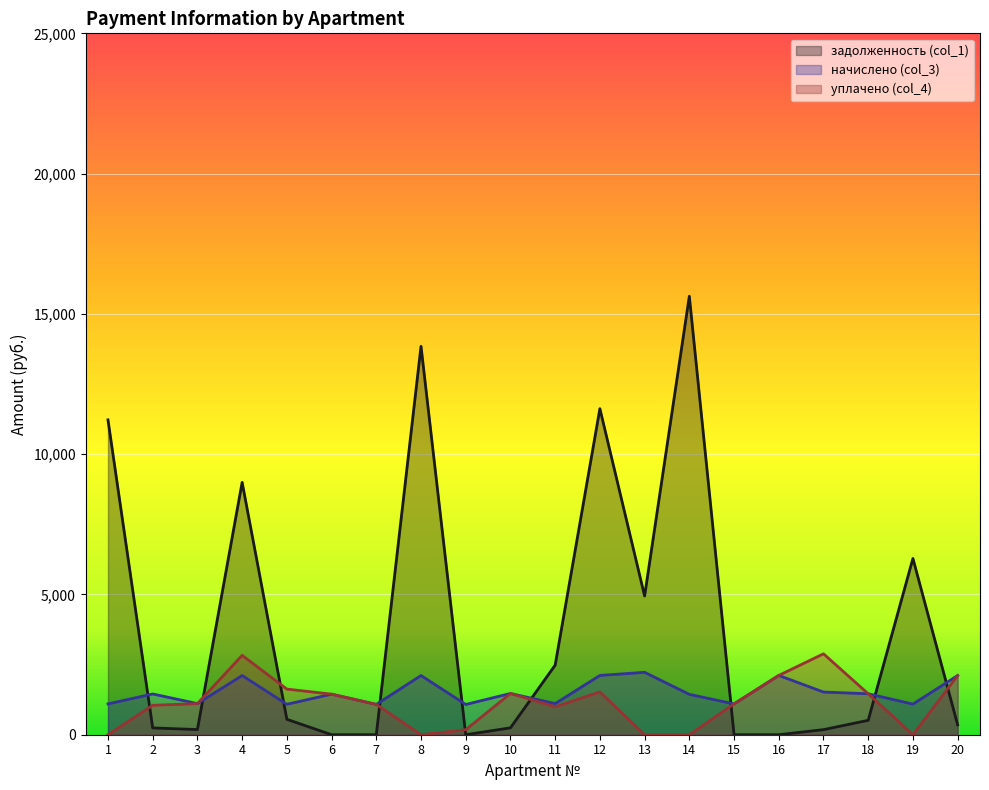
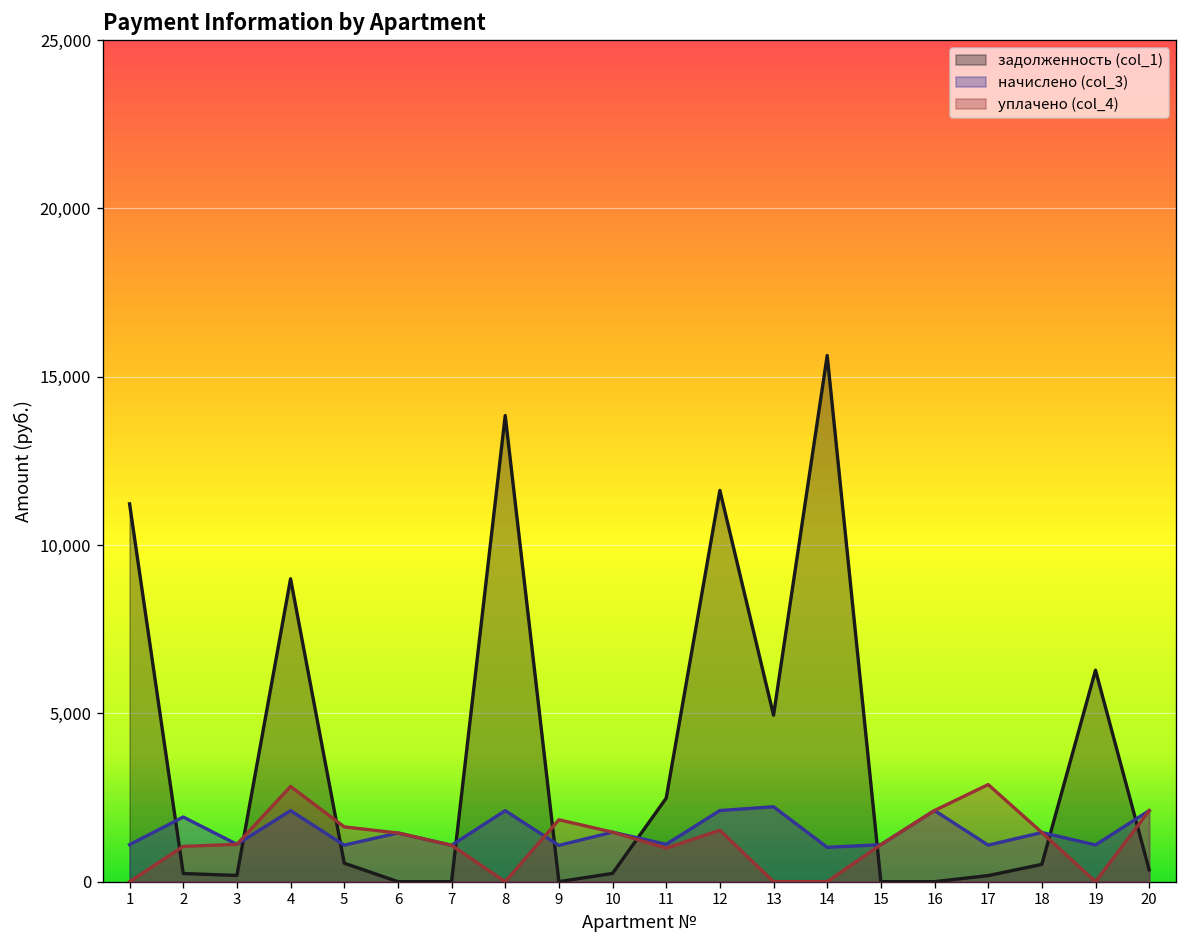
  {
    "задолженность (col_1)": {
      "1": "11,200",
      "2": "200",
      "3": "200",
      "4": "9,000",
      "5": "500",
      "6": "0",
      "7": "0",
      "8": "13,800",
      "9": "0",
      "10": "200",
      "11": "2,500",
      "12": "11,600",
      "13": "4,900",
      "14": "15,600",
      "15": "0",
      "16": "0",
      "17": "200",
      "18": "500",
      "19": "6,300",
      "20": "400"
    },
    "начислено (col_3)": {
      "1": "1,100",
-     "2": "1,500",
+     "2": "1,900",
      "4": "2,100",
      "5": "1,100",
      "8": "2,100",
      "9": "1,100",
      "11": "1,100",
      "12": "2,100",
      "13": "2,200",
-     "14": "1,400",
-     "17": "1,500",
+     "14": "1,000",
+     "17": "1,100",
      "19": "1,100"
    },
    "уплачено (col_4)": {
      "1": "0",
      "2": "1,000",
      "4": "2,800",
      "5": "1,600",
      "8": "0",
-     "9": "200",
+     "9": "1,800",
      "11": "1,000",
      "12": "1,500",
      "13": "0",
      "14": "0",
      "17": "2,900",
      "19": "0"
    }
  }
